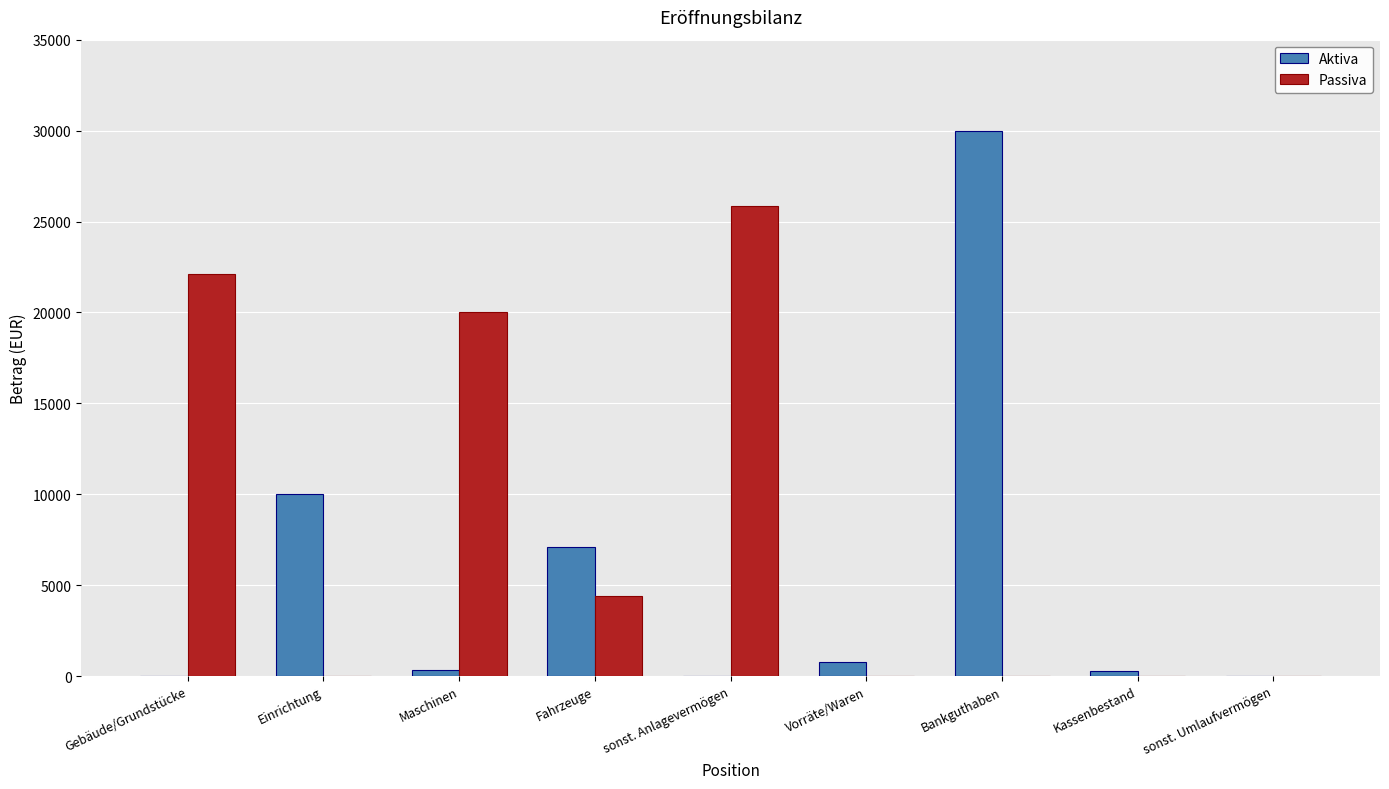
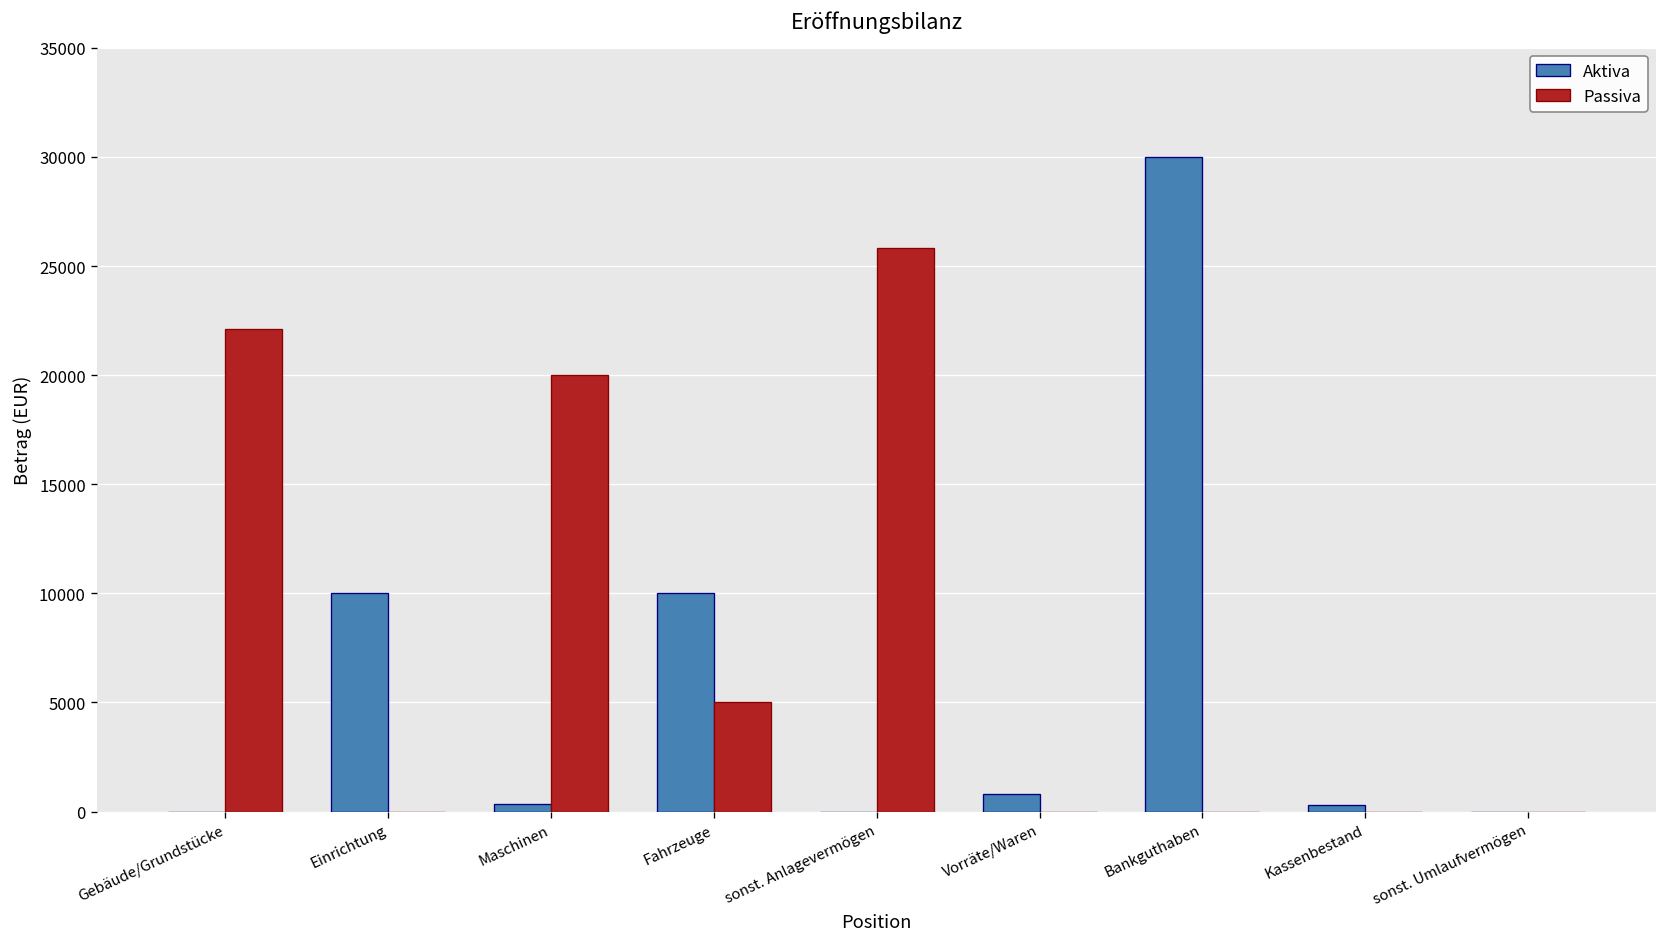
  {
    "Aktiva": {
      "Gebäude/Grundstücke": 0,
      "Einrichtung": 10000,
      "Maschinen": 400,
-     "Fahrzeuge": 7100,
+     "Fahrzeuge": 10000,
      "sonst. Anlagevermögen": 0,
      "Vorräte/Waren": 800,
      "Bankguthaben": 30000,
      "Kassenbestand": 300,
      "sonst. Umlaufvermögen": 0
    },
    "Passiva": {
      "Gebäude/Grundstücke": 22100,
      "Einrichtung": 0,
      "Maschinen": 20000,
-     "Fahrzeuge": 4400,
+     "Fahrzeuge": 5000,
      "sonst. Anlagevermögen": 25800,
      "Vorräte/Waren": 0,
      "Bankguthaben": 0,
      "Kassenbestand": 0,
      "sonst. Umlaufvermögen": 0
    }
  }
